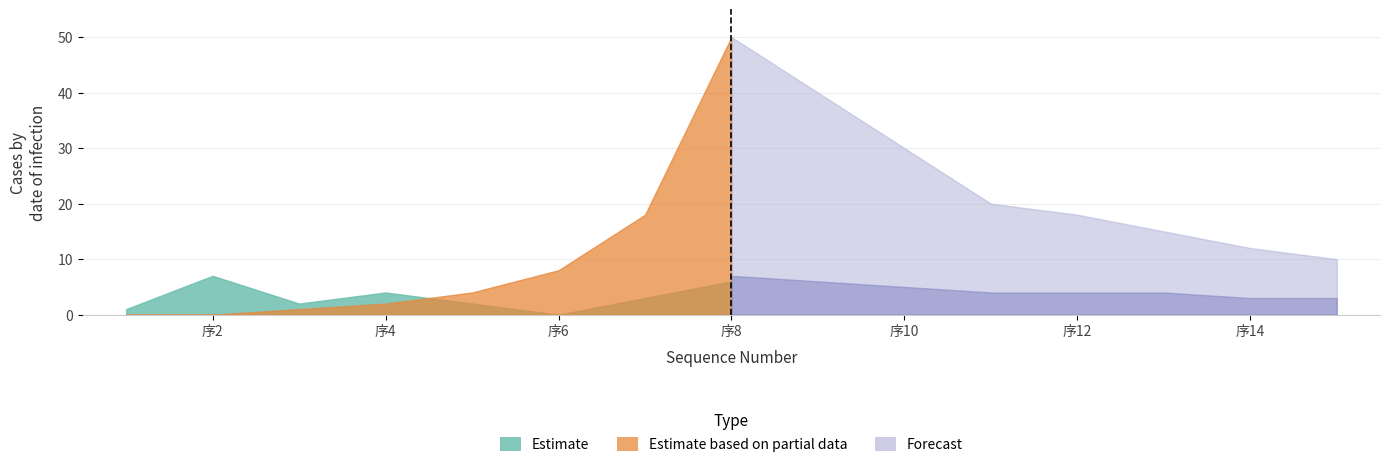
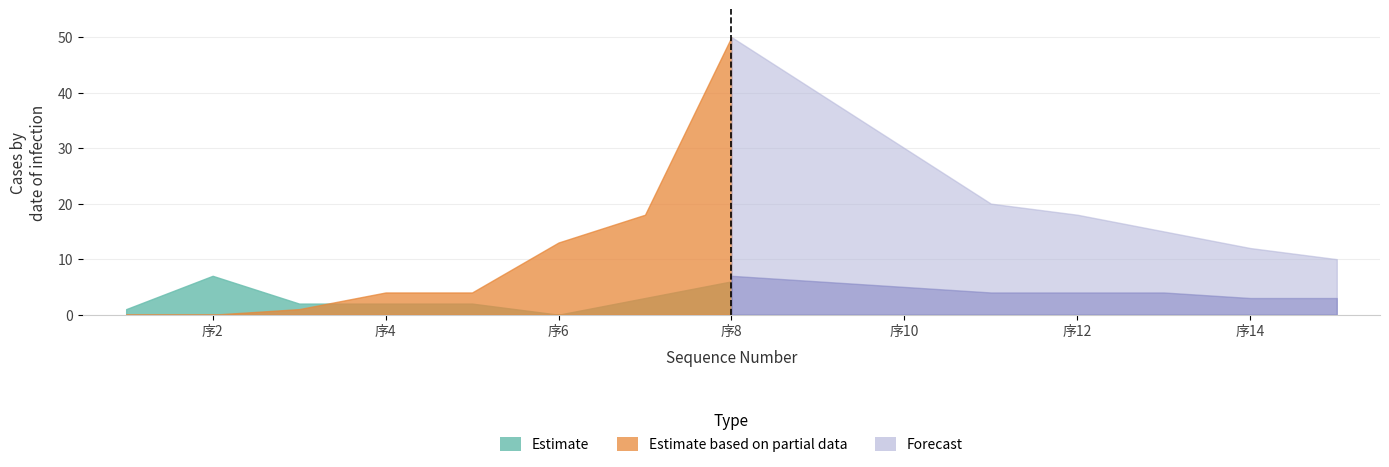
  {
    "Estimate": {
      "序2": 7,
-     "序4": 4,
+     "序4": 2,
      "序6": 0,
      "序8": 6
    },
    "Estimate based on partial data": {
      "序2": 0,
-     "序4": 2,
-     "序6": 8
+     "序4": 4,
+     "序6": 13
    }
  }
